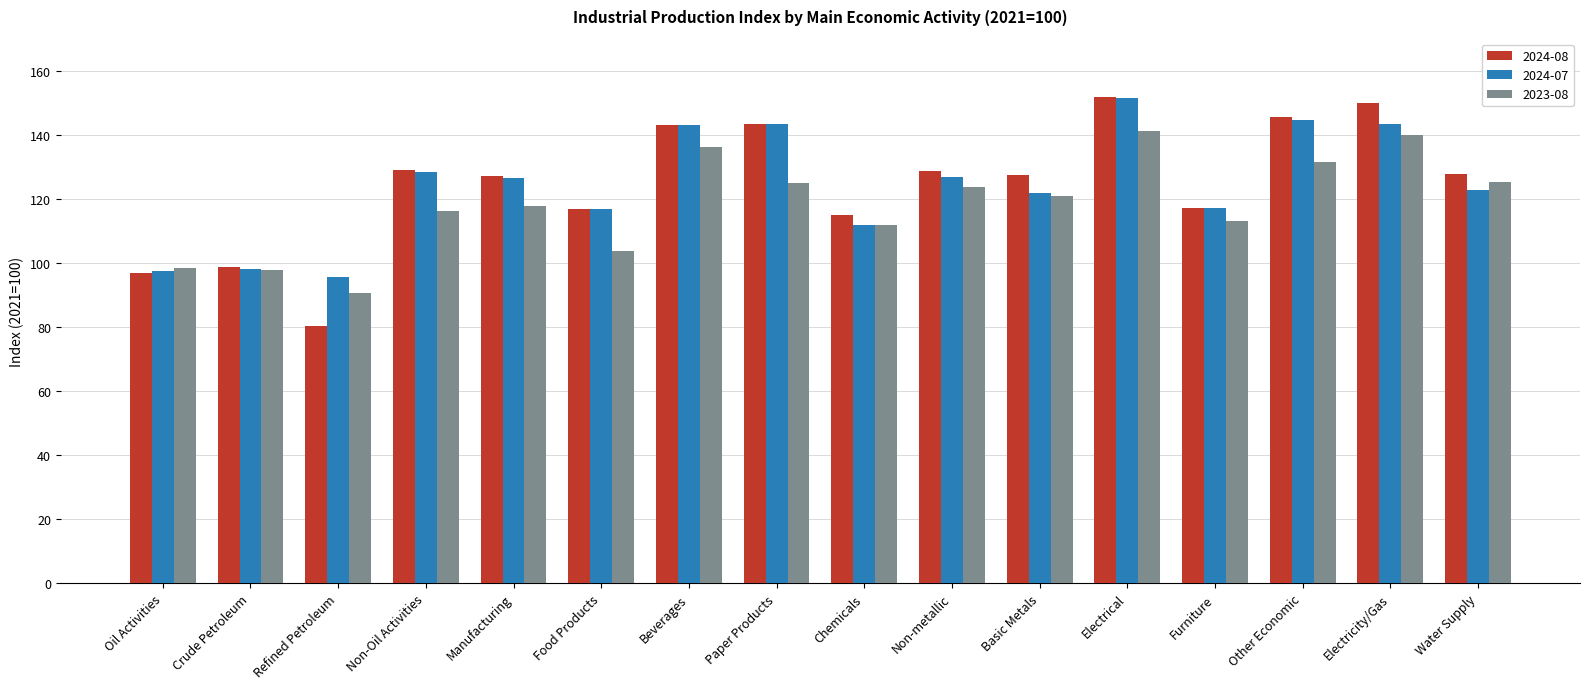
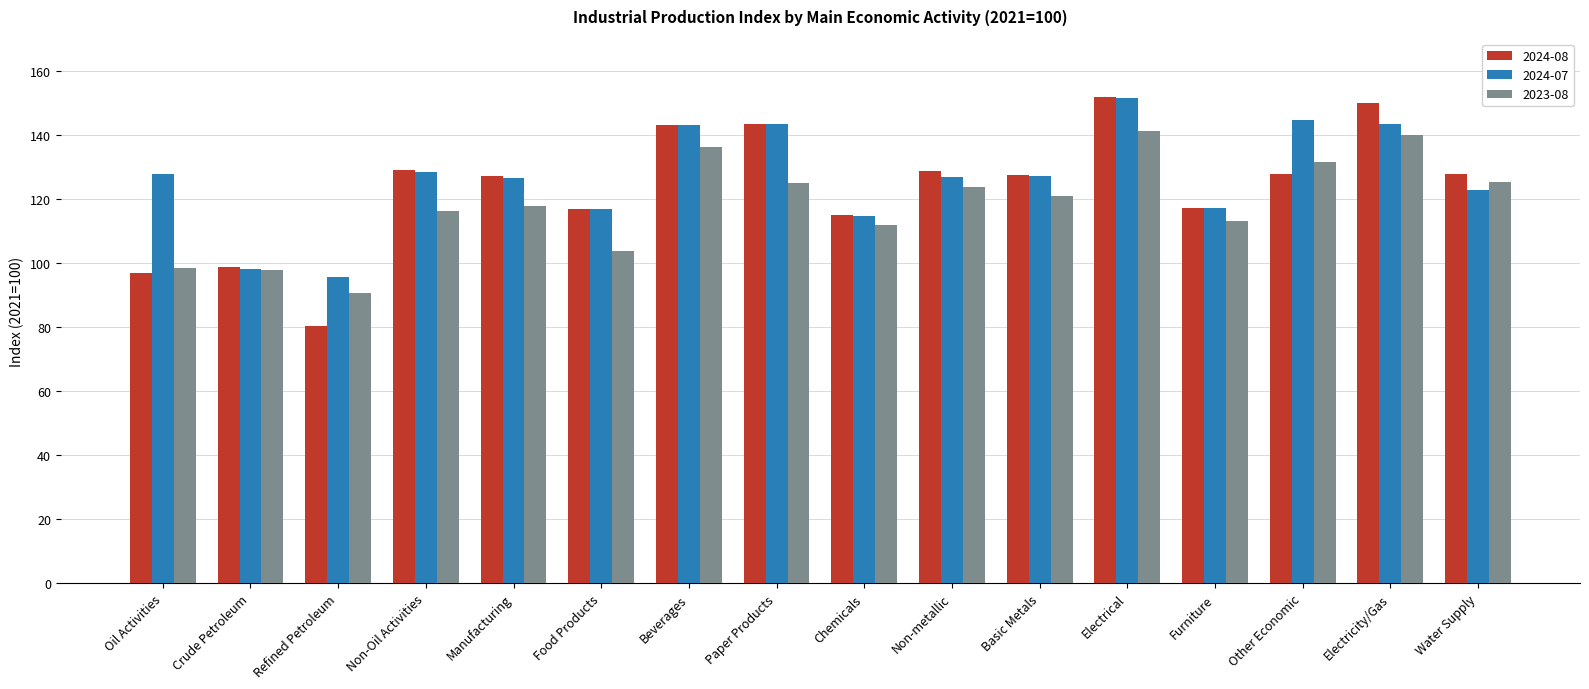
  {
    "2024-08": {
      "Oil Activities": 97,
      "Crude Petroleum": 99,
      "Refined Petroleum": 80,
      "Non-Oil Activities": 129,
      "Manufacturing": 127,
      "Food Products": 117,
      "Beverages": 143,
      "Paper Products": 143,
      "Chemicals": 115,
      "Non-metallic": 129,
      "Basic Metals": 128,
      "Electrical": 152,
      "Furniture": 117,
-     "Other Economic": 146,
+     "Other Economic": 128,
      "Electricity/Gas": 150,
      "Water Supply": 128
    },
    "2024-07": {
-     "Oil Activities": 98,
+     "Oil Activities": 128,
      "Crude Petroleum": 98,
      "Refined Petroleum": 96,
      "Non-Oil Activities": 128,
      "Manufacturing": 127,
      "Food Products": 117,
      "Beverages": 143,
      "Paper Products": 143,
-     "Chemicals": 112,
+     "Chemicals": 115,
      "Non-metallic": 127,
-     "Basic Metals": 122,
+     "Basic Metals": 127,
      "Electrical": 152,
      "Furniture": 117,
      "Other Economic": 145,
      "Electricity/Gas": 143,
      "Water Supply": 123
    },
    "2023-08": {
      "Oil Activities": 98,
      "Crude Petroleum": 98,
      "Refined Petroleum": 91,
      "Non-Oil Activities": 116,
      "Manufacturing": 118,
      "Food Products": 104,
      "Beverages": 136,
      "Paper Products": 125,
      "Chemicals": 112,
      "Non-metallic": 124,
      "Basic Metals": 121,
      "Electrical": 141,
      "Furniture": 113,
      "Other Economic": 131,
      "Electricity/Gas": 140,
      "Water Supply": 125
    }
  }
